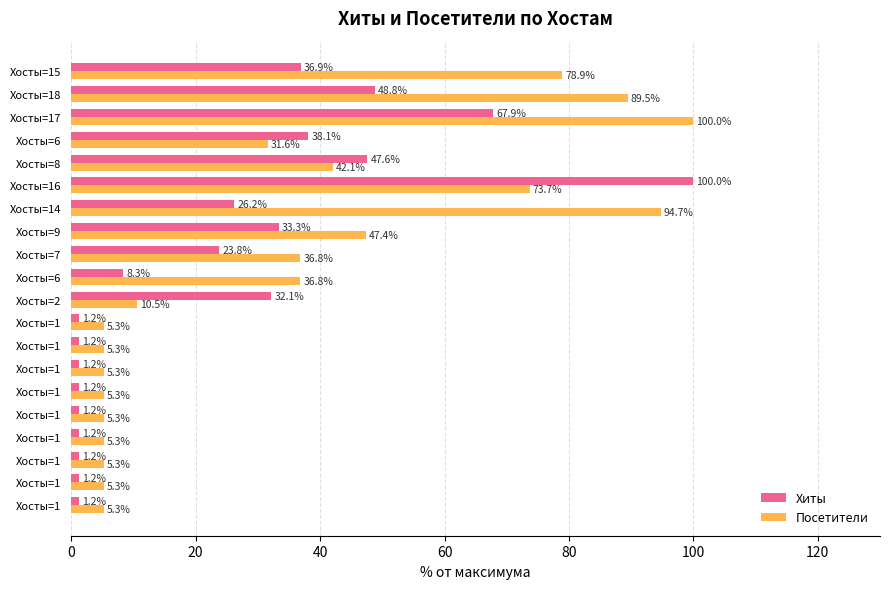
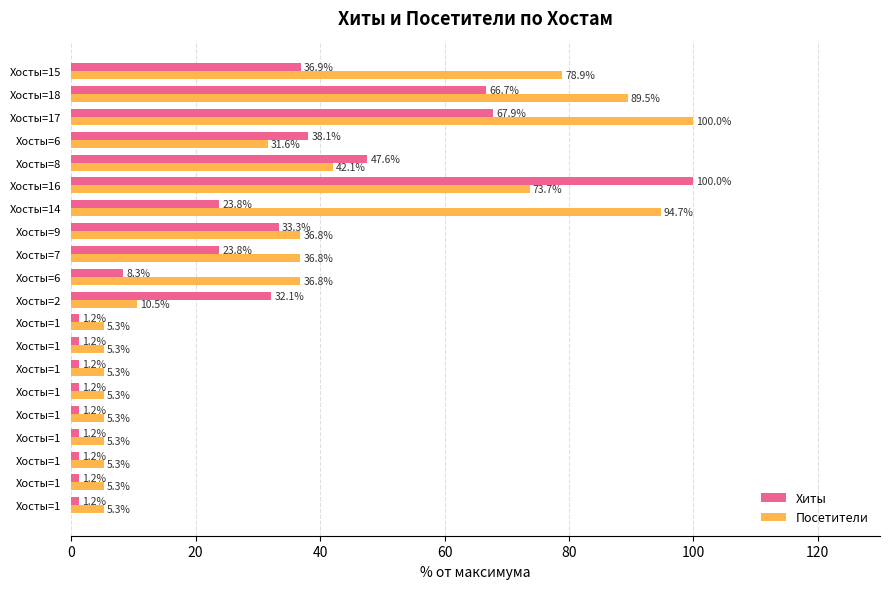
  {
    "Хиты": {
      "Хосты=15": "36.9%",
-     "Хосты=18": "48.8%",
+     "Хосты=18": "66.7%",
      "Хосты=17": "67.9%",
      "Хосты=8": "47.6%",
      "Хосты=16": "100.0%",
-     "Хосты=14": "26.2%",
+     "Хосты=14": "23.8%",
      "Хосты=9": "33.3%",
      "Хосты=7": "23.8%",
      "Хосты=2": "32.1%"
    },
    "Посетители": {
      "Хосты=15": "78.9%",
      "Хосты=18": "89.5%",
      "Хосты=17": "100.0%",
      "Хосты=8": "42.1%",
      "Хосты=16": "73.7%",
      "Хосты=14": "94.7%",
-     "Хосты=9": "47.4%",
+     "Хосты=9": "36.8%",
      "Хосты=7": "36.8%",
      "Хосты=2": "10.5%"
    }
  }
